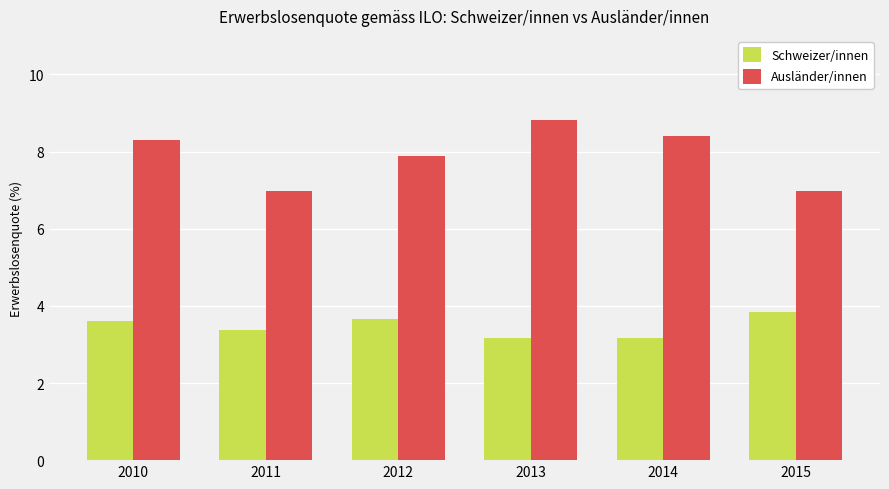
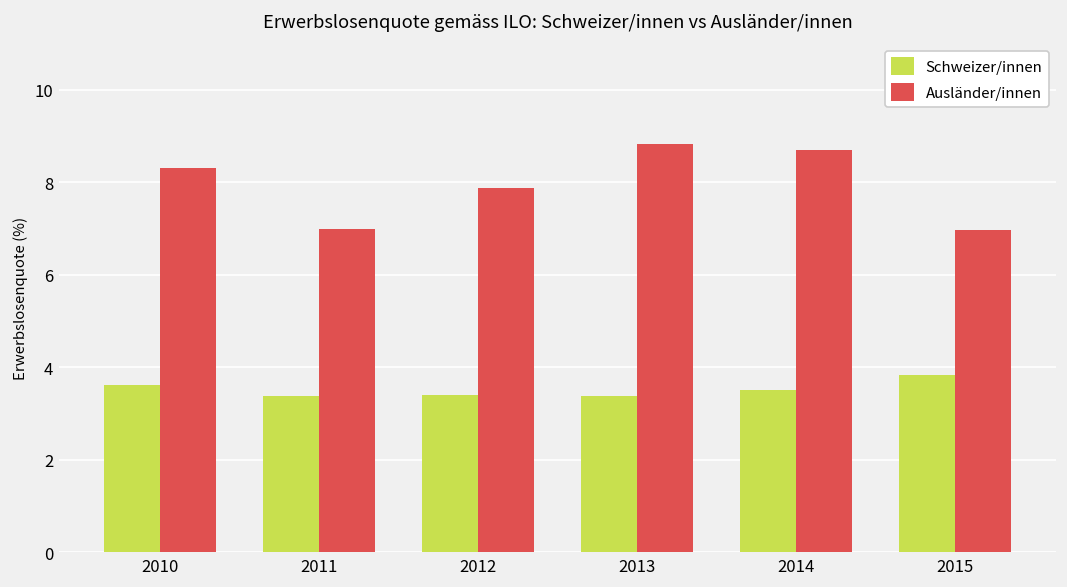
  {
    "Schweizer/innen": {
      "2010": 3.6,
      "2011": 3.4,
-     "2012": 3.7,
-     "2013": 3.2,
-     "2014": 3.2,
+     "2012": 3.4,
+     "2013": 3.4,
+     "2014": 3.5,
      "2015": 3.8
    },
    "Ausländer/innen": {
      "2010": 8.3,
      "2011": 7.0,
      "2012": 7.9,
      "2013": 8.8,
-     "2014": 8.4,
+     "2014": 8.7,
      "2015": 7.0
    }
  }
